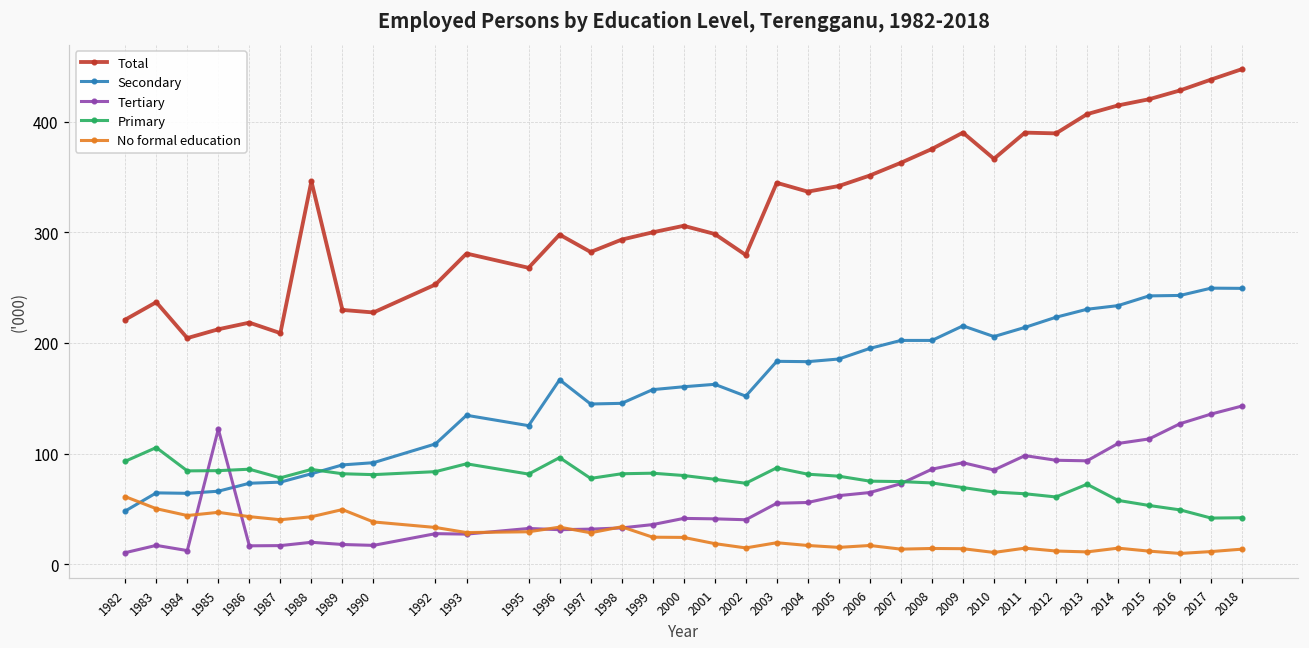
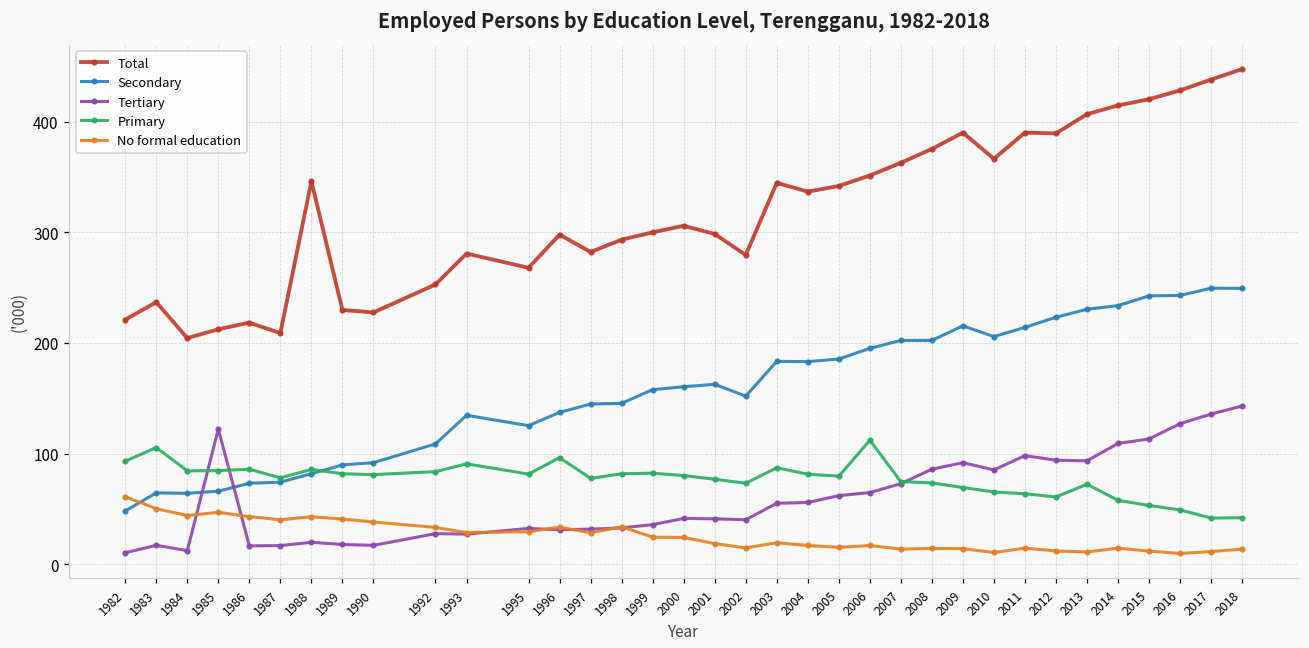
  {
    "Total": {
      "1982": 221,
      "1983": 237,
      "1984": 204,
      "1985": 212,
      "1986": 218,
      "1987": 209,
      "1988": 346,
      "1989": 230,
      "1990": 228,
      "1992": 253,
      "1993": 281,
      "1995": 268,
      "1996": 298,
      "1997": 282,
      "1998": 294,
      "1999": 300,
      "2000": 306,
      "2001": 299,
      "2002": 280,
      "2003": 345,
      "2004": 337,
      "2005": 342,
      "2006": 352,
      "2007": 363,
      "2008": 376,
      "2009": 390,
      "2010": 367,
      "2011": 390,
      "2012": 390,
      "2013": 407,
      "2014": 415,
      "2015": 421,
      "2016": 429,
      "2017": 438,
      "2018": 448
    },
    "Secondary": {
      "1982": 48,
      "1983": 64,
      "1984": 64,
      "1985": 66,
      "1986": 73,
      "1987": 74,
      "1988": 82,
      "1989": 90,
      "1990": 92,
      "1992": 109,
      "1993": 135,
      "1995": 125,
-     "1996": 167,
+     "1996": 137,
      "1997": 145,
      "1998": 145,
      "1999": 158,
      "2000": 160,
      "2001": 163,
      "2002": 152,
      "2003": 183,
      "2004": 183,
      "2005": 186,
      "2006": 195,
      "2007": 202,
      "2008": 202,
      "2009": 216,
      "2010": 206,
      "2011": 214,
      "2012": 223,
      "2013": 231,
      "2014": 234,
      "2015": 243,
      "2016": 243,
      "2017": 250,
      "2018": 249
    },
    "Tertiary": {
      "1982": 10,
      "1983": 17,
      "1984": 12,
      "1985": 122,
      "1986": 17,
      "1987": 17,
      "1988": 20,
      "1989": 18,
      "1990": 17,
      "1992": 28,
      "1995": 32,
      "1997": 32,
      "1999": 36,
      "2000": 41,
      "2001": 41,
      "2002": 40,
      "2003": 55,
      "2004": 56,
      "2005": 62,
      "2006": 65,
      "2008": 86,
      "2009": 92,
      "2010": 85,
      "2011": 98,
      "2012": 94,
      "2013": 93,
      "2014": 109,
      "2015": 113,
      "2016": 127,
      "2017": 136,
      "2018": 143
    },
    "Primary": {
      "1982": 93,
      "1983": 105,
      "1984": 84,
      "1985": 85,
      "1986": 86,
      "1987": 78,
      "1988": 86,
      "1989": 82,
      "1990": 81,
      "1992": 84,
      "1993": 91,
      "1995": 81,
      "1996": 96,
      "1997": 78,
      "1998": 82,
      "1999": 82,
      "2000": 80,
      "2001": 77,
      "2002": 73,
      "2003": 87,
      "2004": 81,
      "2005": 80,
-     "2006": 75,
+     "2006": 112,
      "2008": 73,
      "2009": 69,
      "2010": 65,
      "2011": 64,
      "2012": 61,
      "2013": 72,
      "2014": 58,
      "2015": 53,
      "2016": 49,
      "2017": 42,
      "2018": 42
    },
    "No formal education": {
      "1982": 61,
      "1983": 50,
      "1984": 44,
      "1985": 47,
      "1986": 43,
      "1987": 40,
      "1988": 43,
-     "1989": 49,
+     "1989": 41,
      "1990": 38,
      "1992": 33,
      "1995": 29,
      "1997": 28,
      "1999": 24,
      "2000": 24,
      "2001": 19,
      "2002": 15,
      "2003": 19,
      "2004": 17,
      "2005": 15,
      "2006": 17,
      "2007": 14,
      "2008": 14,
      "2009": 14,
      "2010": 11,
      "2011": 14,
      "2012": 12,
      "2013": 11,
      "2014": 14,
      "2015": 12,
      "2016": 10,
      "2017": 11,
      "2018": 14
    }
  }
